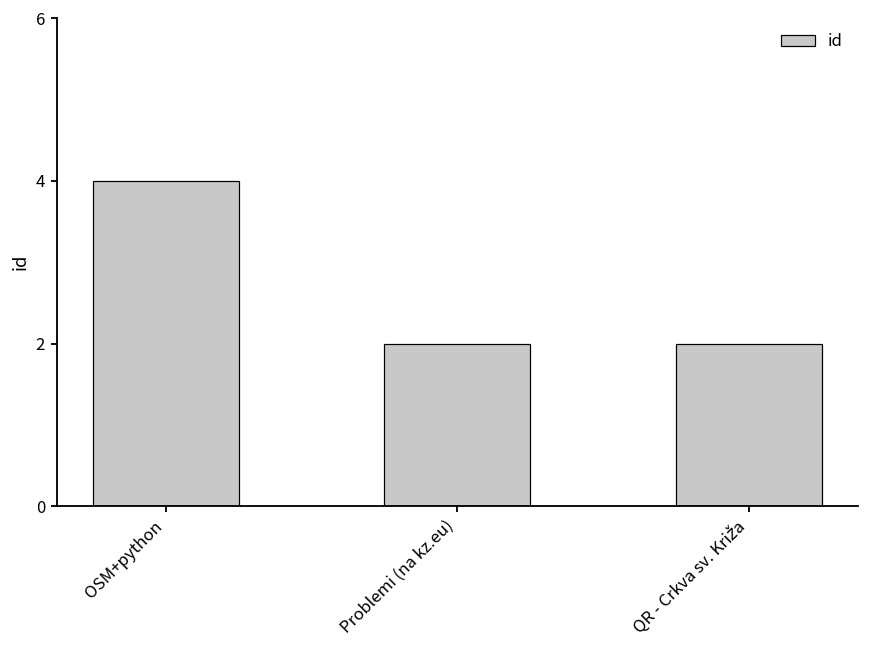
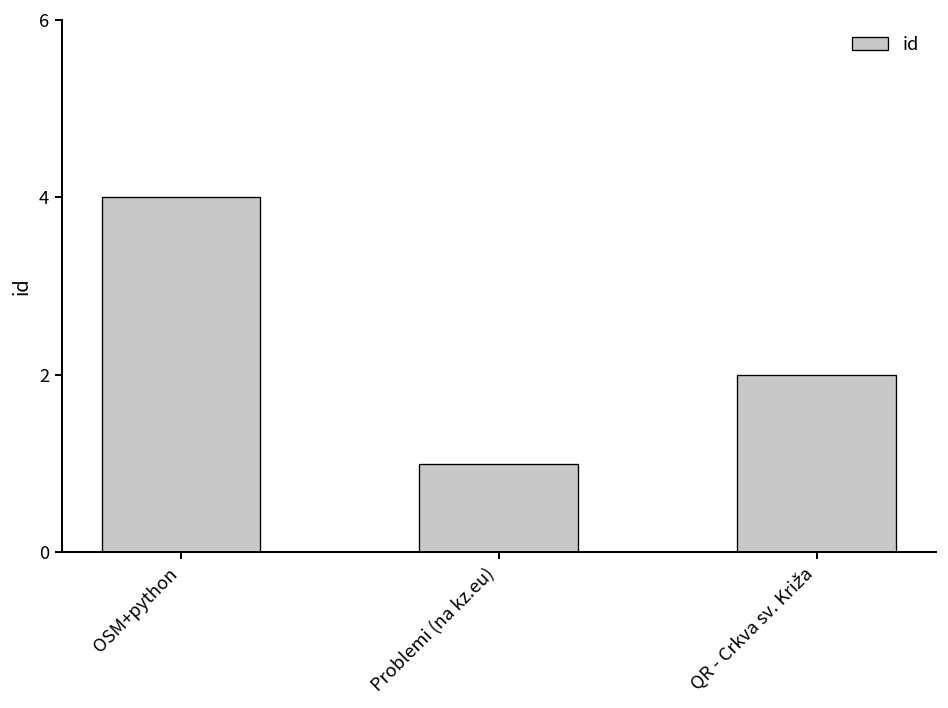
  {
    "OSM+python": 4,
-   "Problemi (na kz.eu)": 2,
+   "Problemi (na kz.eu)": 1,
    "QR - Crkva sv. Križa": 2
  }
